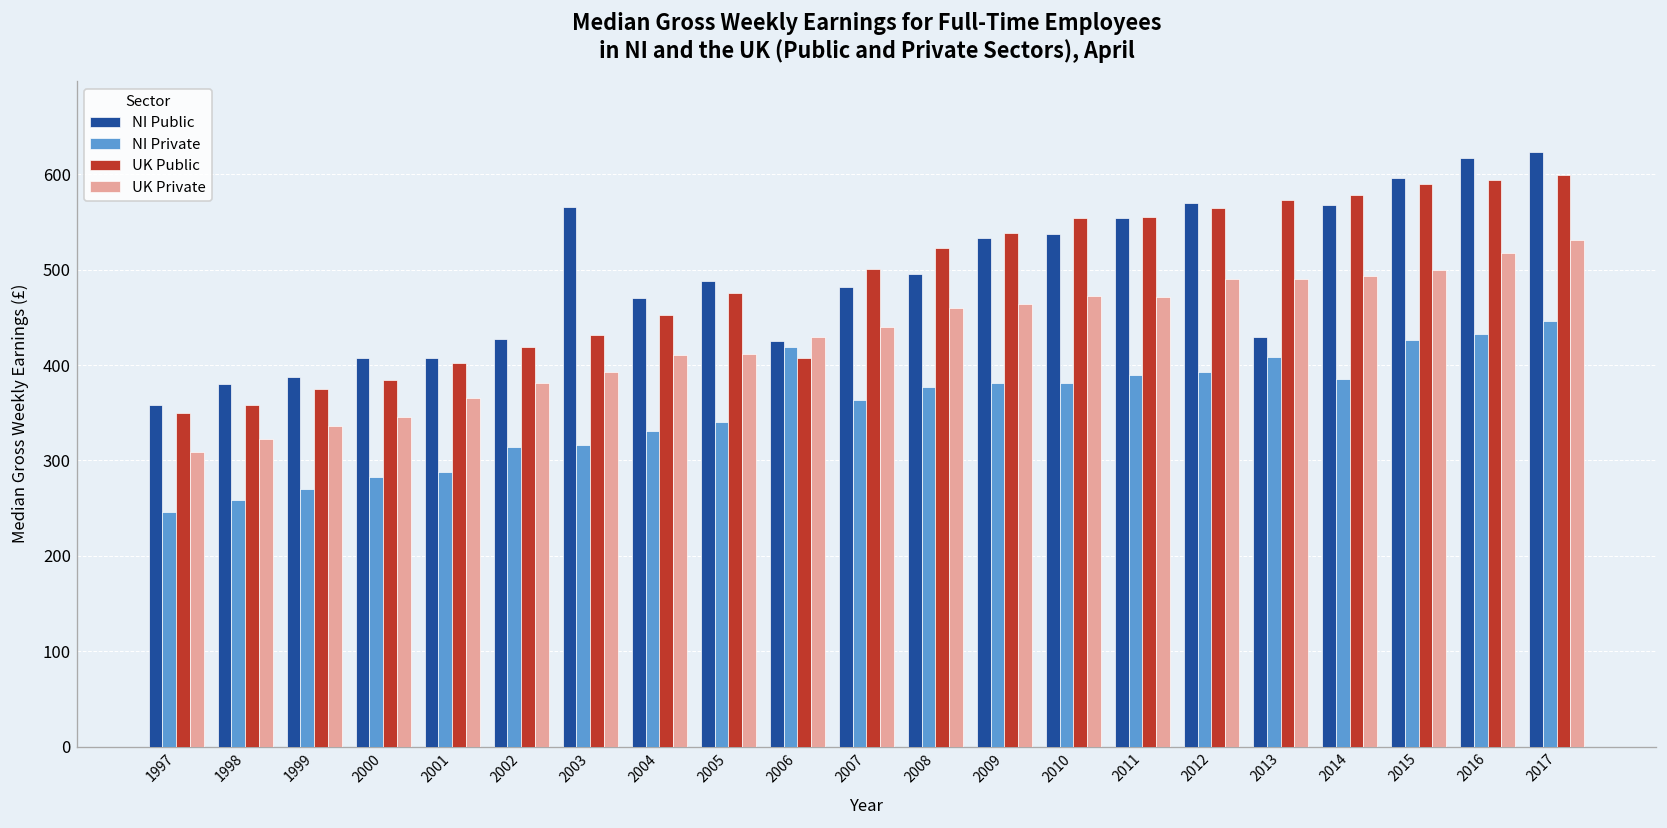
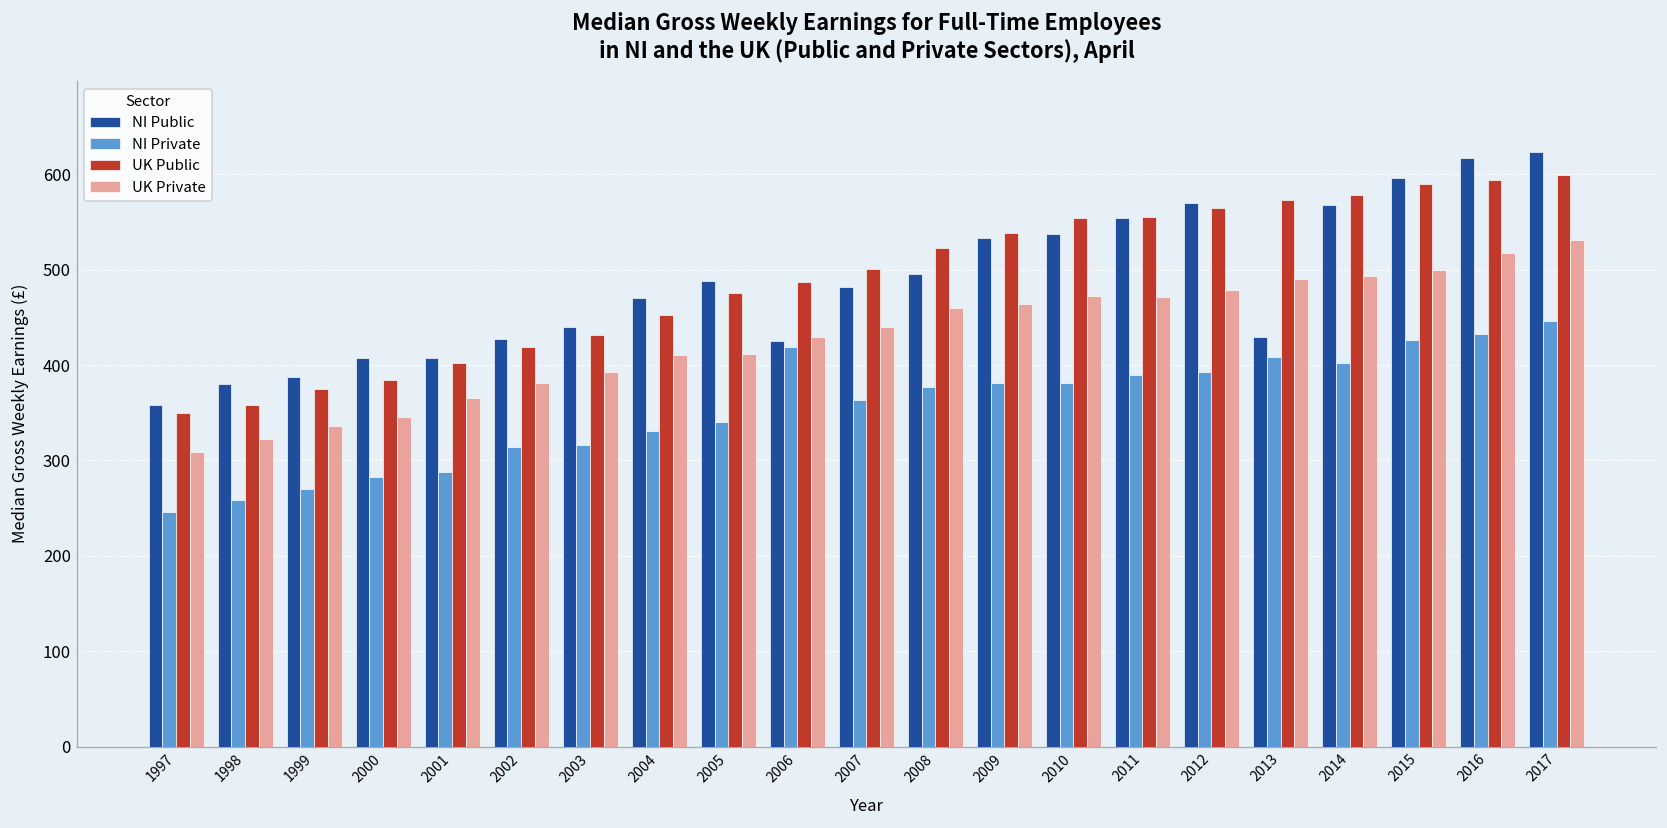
  {
    "NI Public": {
      "1997": 360,
      "1998": 380,
      "1999": 390,
      "2000": 410,
      "2001": 410,
      "2002": 430,
-     "2003": 570,
+     "2003": 440,
      "2004": 470,
      "2005": 490,
      "2006": 430,
      "2007": 480,
      "2008": 500,
      "2009": 530,
      "2010": 540,
      "2011": 550,
      "2012": 570,
      "2013": 430,
      "2014": 570,
      "2015": 600,
      "2016": 620,
      "2017": 620
    },
    "NI Private": {
      "1997": 250,
      "1998": 260,
      "1999": 270,
      "2000": 280,
      "2001": 290,
      "2002": 310,
      "2003": 320,
      "2004": 330,
      "2005": 340,
      "2006": 420,
      "2007": 360,
      "2008": 380,
      "2009": 380,
      "2010": 380,
      "2011": 390,
      "2012": 390,
      "2013": 410,
-     "2014": 390,
+     "2014": 400,
      "2015": 430,
      "2016": 430,
      "2017": 450
    },
    "UK Public": {
      "1997": 350,
      "1998": 360,
      "1999": 380,
      "2000": 380,
      "2001": 400,
      "2002": 420,
      "2003": 430,
      "2004": 450,
      "2005": 480,
-     "2006": 410,
+     "2006": 490,
      "2007": 500,
      "2008": 520,
      "2009": 540,
      "2010": 550,
      "2011": 560,
      "2012": 560,
      "2013": 570,
      "2014": 580,
      "2015": 590,
      "2016": 590,
      "2017": 600
    },
    "UK Private": {
      "1997": 310,
      "1998": 320,
      "1999": 340,
      "2000": 350,
      "2001": 370,
      "2002": 380,
      "2003": 390,
      "2004": 410,
      "2005": 410,
      "2006": 430,
      "2007": 440,
      "2008": 460,
      "2009": 460,
      "2010": 470,
      "2011": 470,
-     "2012": 490,
+     "2012": 480,
      "2013": 490,
      "2014": 490,
      "2015": 500,
      "2016": 520,
      "2017": 530
    }
  }
